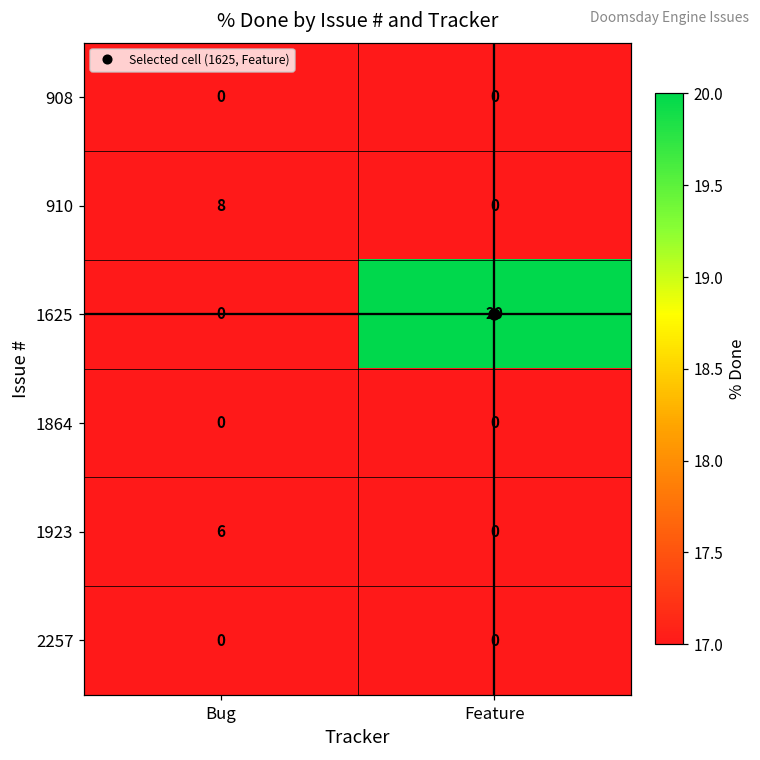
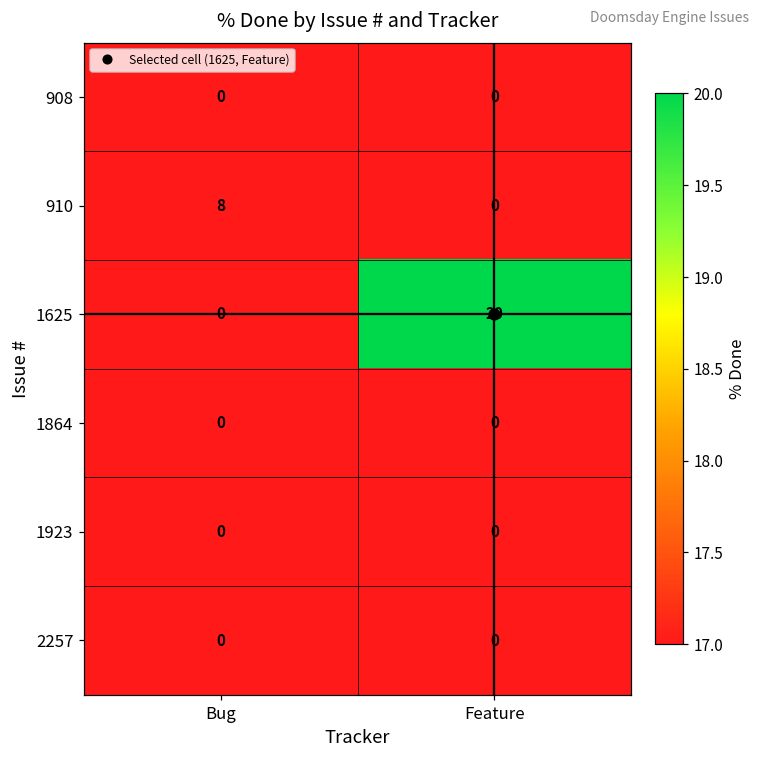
  {
    "908": {
      "Bug": 0,
      "Feature": 0
    },
    "910": {
      "Bug": 8,
      "Feature": 0
    },
    "1625": {
      "Bug": 0
    },
    "1864": {
      "Bug": 0,
      "Feature": 0
    },
    "1923": {
-     "Bug": 6,
+     "Bug": 0,
      "Feature": 0
    },
    "2257": {
      "Bug": 0,
      "Feature": 0
    }
  }
